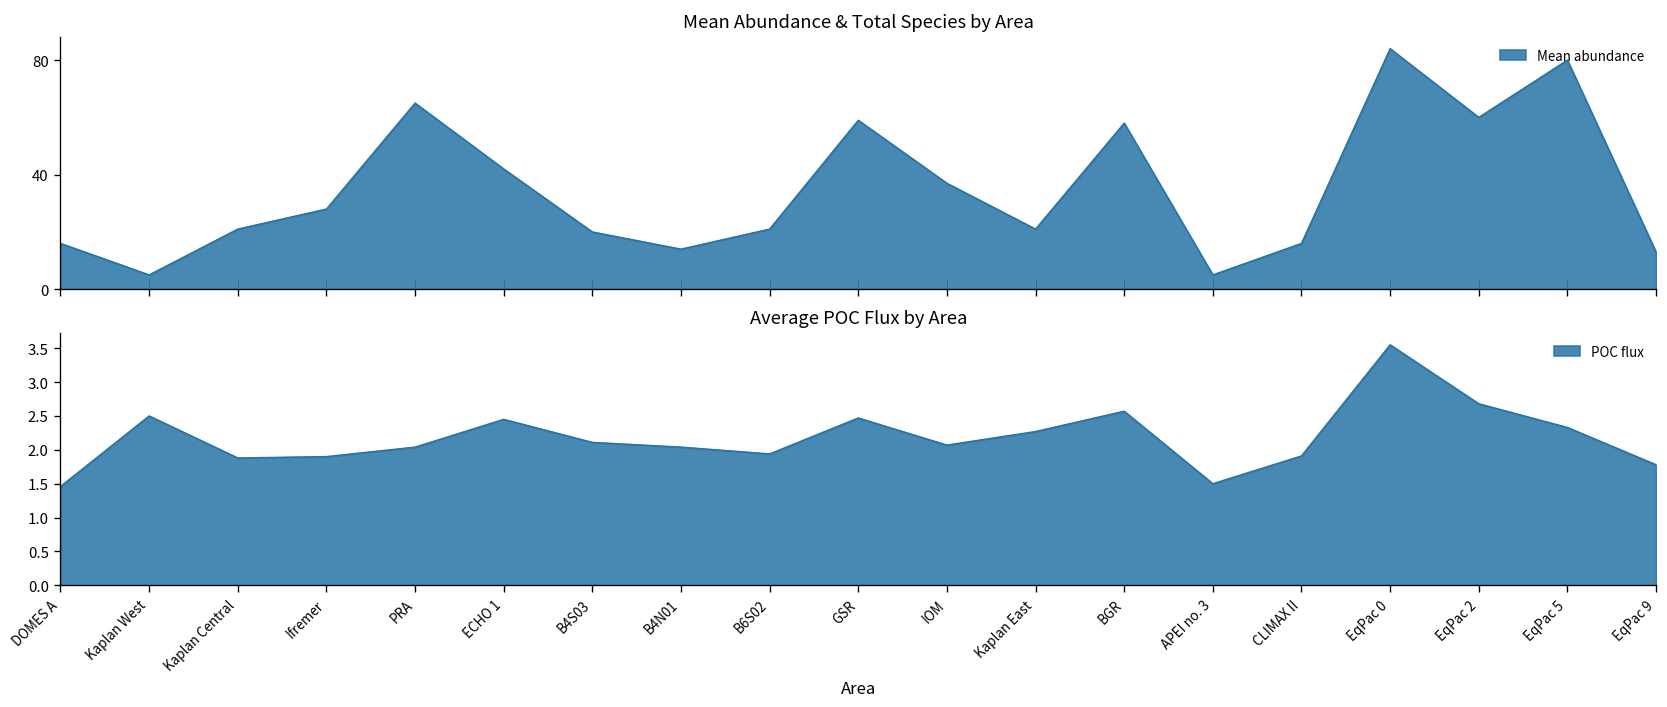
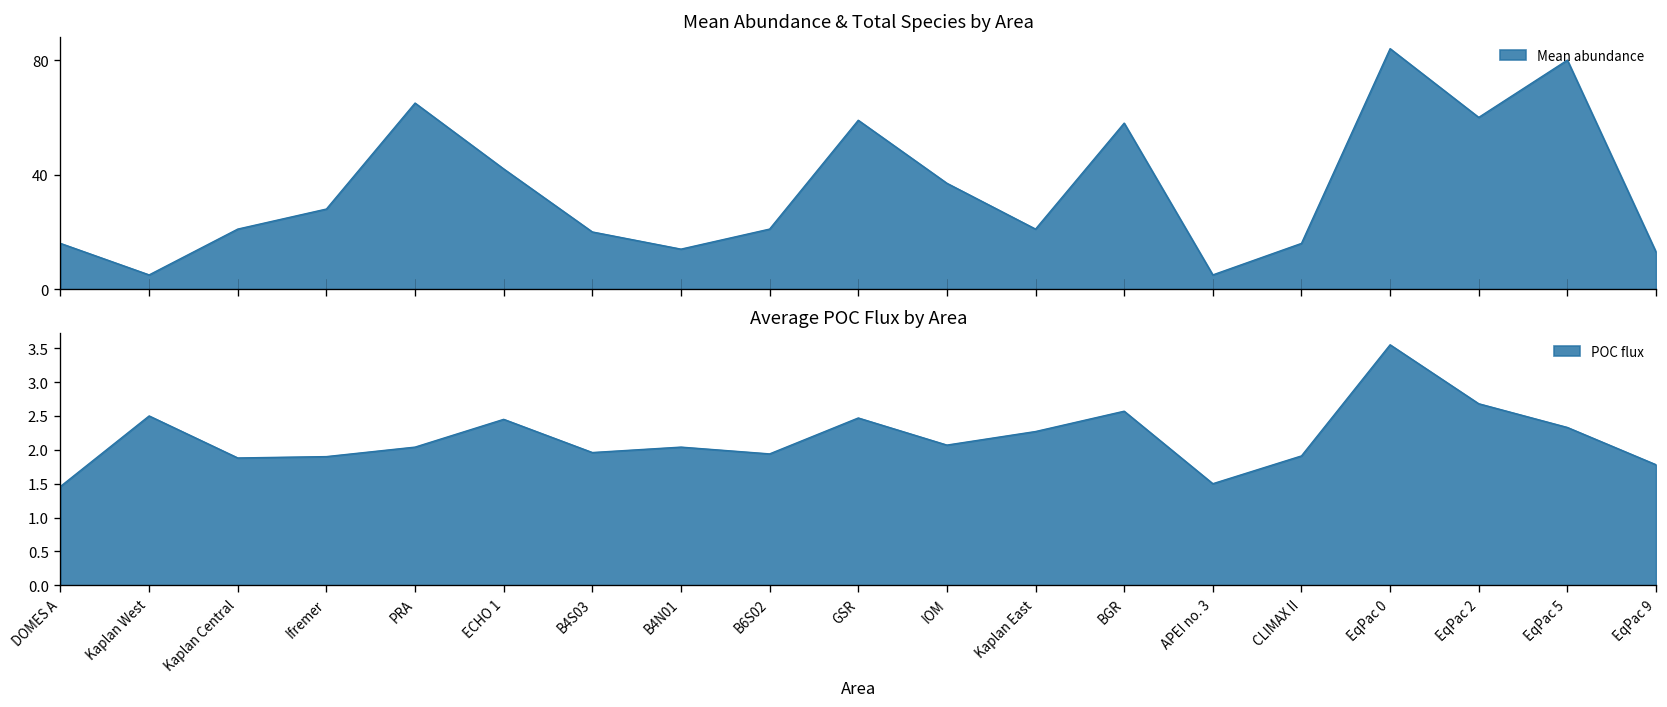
  {
    "Average POC Flux by Area": {
      "DOMES A": 1.5,
      "Kaplan West": 2.5,
      "Kaplan Central": 1.9,
      "Ifremer": 1.9,
      "PRA": 2.0,
      "ECHO 1": 2.5,
-     "B4S03": 2.1,
+     "B4S03": 2.0,
      "B4N01": 2.0,
      "B6S02": 1.9,
      "GSR": 2.5,
      "IOM": 2.1,
      "Kaplan East": 2.3,
      "BGR": 2.6,
      "APEI no. 3": 1.5,
      "CLIMAX II": 1.9,
      "EqPac 0": 3.6,
      "EqPac 2": 2.7,
      "EqPac 5": 2.3,
      "EqPac 9": 1.8
    }
  }
